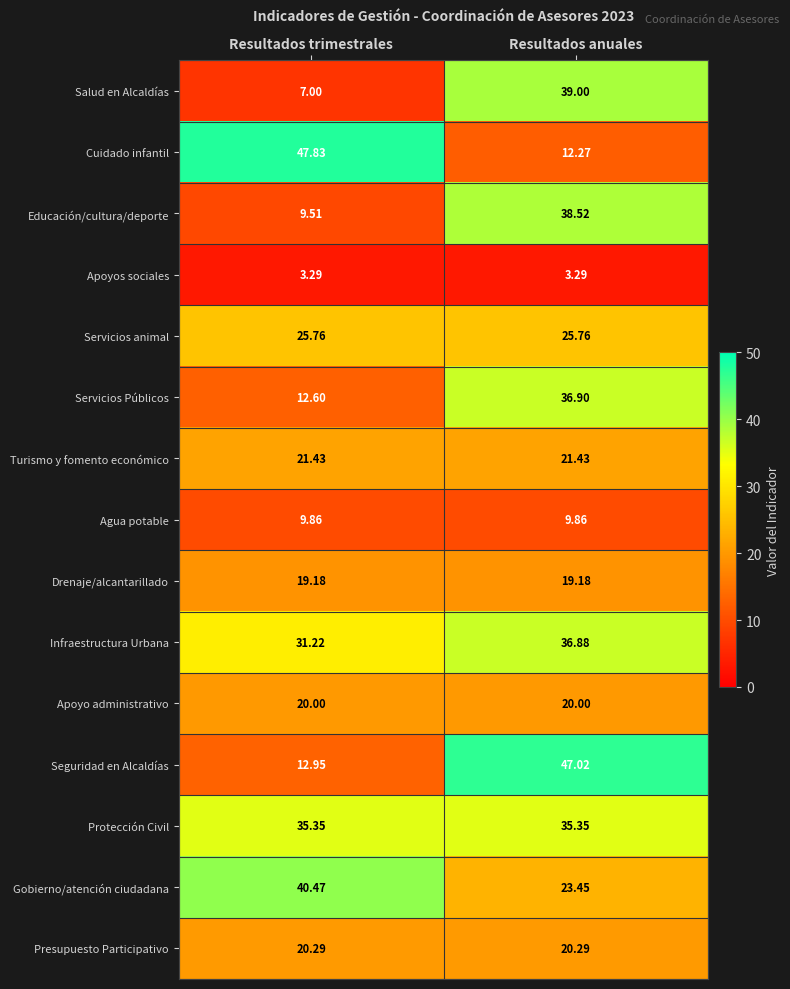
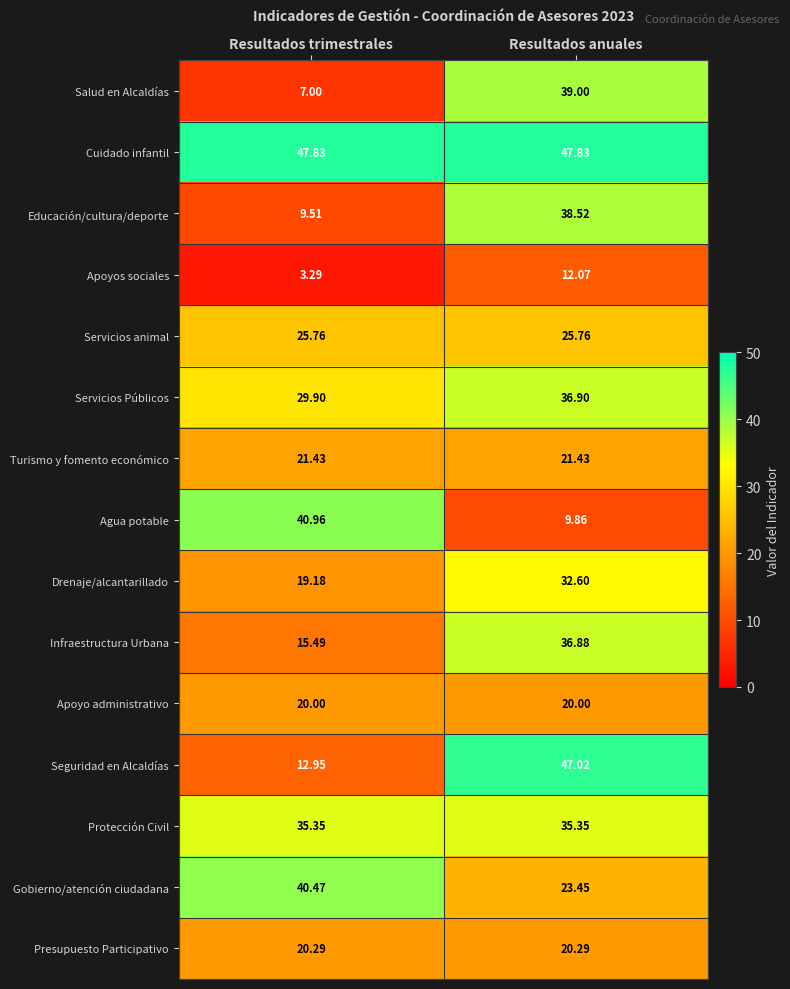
  {
    "Salud en Alcaldías": {
      "Resultados trimestrales": 7.00,
      "Resultados anuales": 39.00
    },
    "Cuidado infantil": {
      "Resultados trimestrales": 47.83,
-     "Resultados anuales": 12.27
+     "Resultados anuales": 47.83
    },
    "Educación/cultura/deporte": {
      "Resultados trimestrales": 9.51,
      "Resultados anuales": 38.52
    },
    "Apoyos sociales": {
      "Resultados trimestrales": 3.29,
-     "Resultados anuales": 3.29
+     "Resultados anuales": 12.07
    },
    "Servicios animal": {
      "Resultados trimestrales": 25.76,
      "Resultados anuales": 25.76
    },
    "Servicios Públicos": {
-     "Resultados trimestrales": 12.60,
+     "Resultados trimestrales": 29.90,
      "Resultados anuales": 36.90
    },
    "Turismo y fomento económico": {
      "Resultados trimestrales": 21.43,
      "Resultados anuales": 21.43
    },
    "Agua potable": {
-     "Resultados trimestrales": 9.86,
+     "Resultados trimestrales": 40.96,
      "Resultados anuales": 9.86
    },
    "Drenaje/alcantarillado": {
      "Resultados trimestrales": 19.18,
-     "Resultados anuales": 19.18
+     "Resultados anuales": 32.60
    },
    "Infraestructura Urbana": {
-     "Resultados trimestrales": 31.22,
+     "Resultados trimestrales": 15.49,
      "Resultados anuales": 36.88
    },
    "Apoyo administrativo": {
      "Resultados trimestrales": 20.00,
      "Resultados anuales": 20.00
    },
    "Seguridad en Alcaldías": {
      "Resultados trimestrales": 12.95,
      "Resultados anuales": 47.02
    },
    "Protección Civil": {
      "Resultados trimestrales": 35.35,
      "Resultados anuales": 35.35
    },
    "Gobierno/atención ciudadana": {
      "Resultados trimestrales": 40.47,
      "Resultados anuales": 23.45
    },
    "Presupuesto Participativo": {
      "Resultados trimestrales": 20.29,
      "Resultados anuales": 20.29
    }
  }
